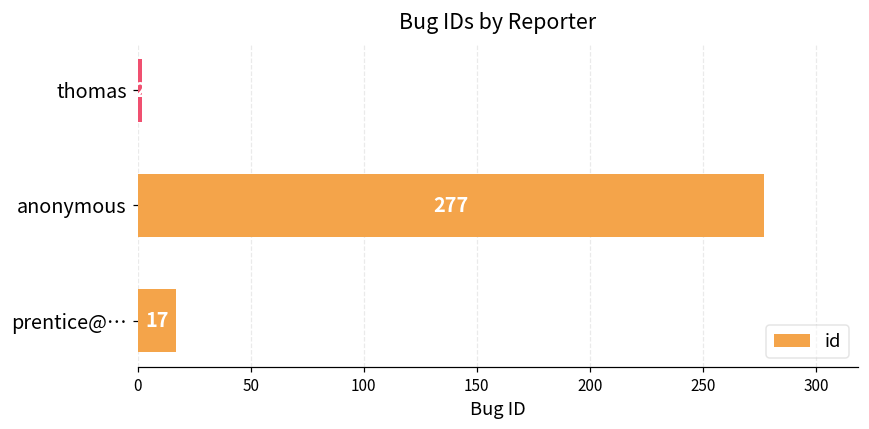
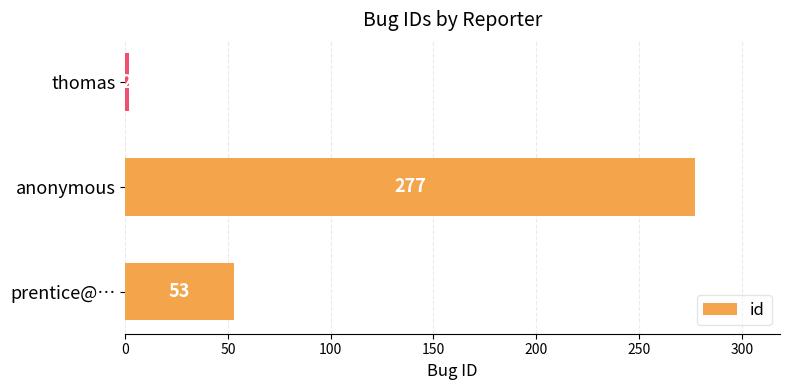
  {
    "anonymous": 277,
-   "prentice@…": 17
+   "prentice@…": 53
  }
